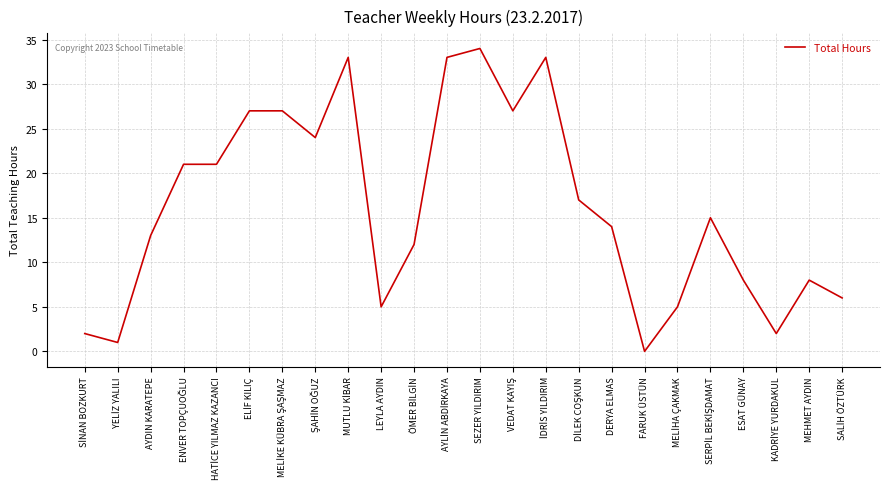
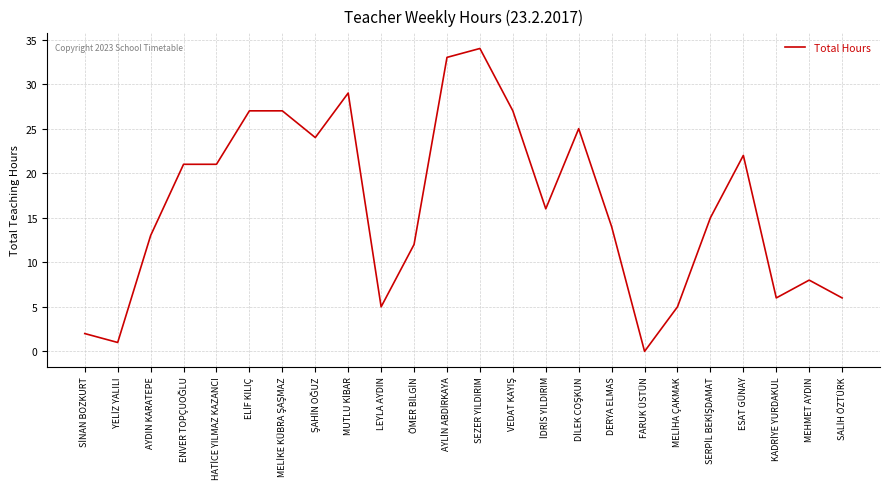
  {
    "SİNAN BOZKURT": 2,
    "YELİZ YALILI": 1,
    "AYDIN KARATEPE": 13,
    "ENVER TOPÇUOĞLU": 21,
    "HATİCE YILMAZ KAZANCI": 21,
    "ELİF KILIÇ": 27,
    "MELİKE KÜBRA ŞAŞMAZ": 27,
    "ŞAHİN OĞUZ": 24,
-   "MUTLU KİBAR": 33,
+   "MUTLU KİBAR": 29,
    "LEYLA AYDIN": 5,
    "ÖMER BİLGİN": 12,
    "AYLİN ABDİRKAYA": 33,
    "SEZER YILDIRIM": 34,
    "VEDAT KAYIŞ": 27,
-   "İDRİS YILDIRIM": 33,
-   "DİLEK COŞKUN": 17,
+   "İDRİS YILDIRIM": 16,
+   "DİLEK COŞKUN": 25,
    "DERYA ELMAS": 14,
    "FARUK ÜSTÜN": 0,
    "MELİHA ÇAKMAK": 5,
    "SERPİL BEKİŞDAMAT": 15,
-   "ESAT GÜNAY": 8,
-   "KADRİYE YURDAKUL": 2,
+   "ESAT GÜNAY": 22,
+   "KADRİYE YURDAKUL": 6,
    "MEHMET AYDIN": 8,
    "SALİH ÖZTÜRK": 6
  }
